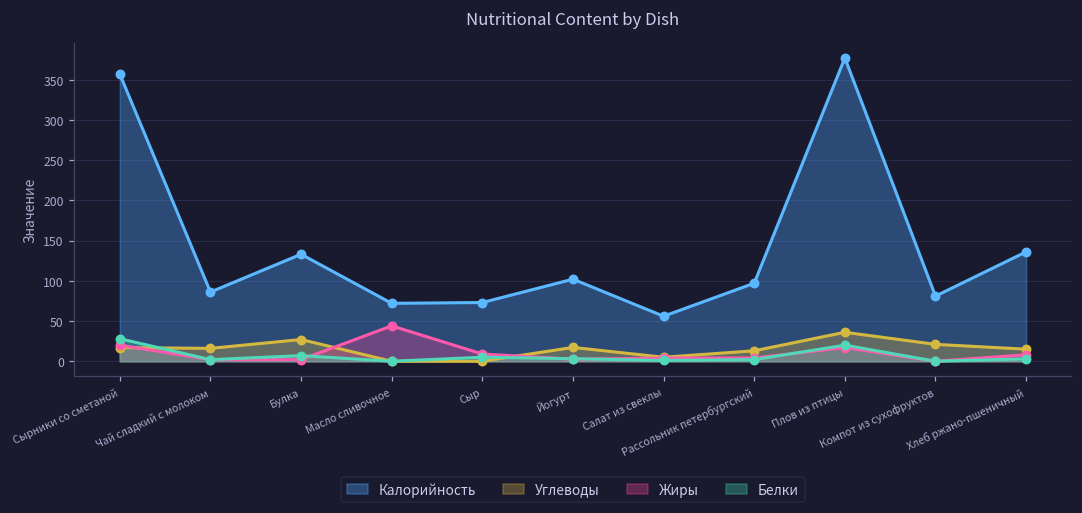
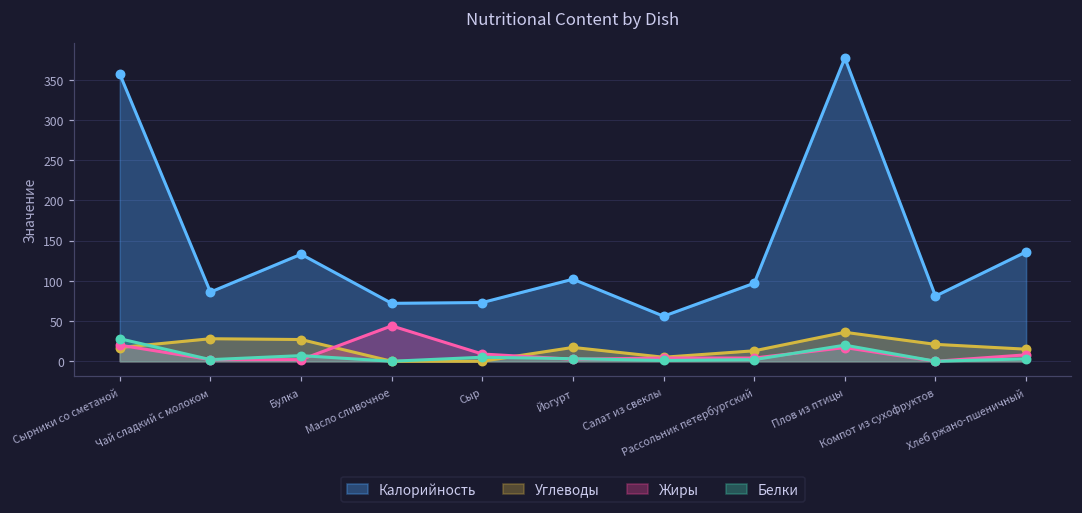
  {
    "Углеводы": {
-     "Чай сладкий с молоком": 20,
+     "Чай сладкий с молоком": 30,
      "Булка": 30,
      "Сыр": 0,
      "Йогурт": 20,
      "Рассольник петербургский": 10,
      "Плов из птицы": 40,
      "Компот из сухофруктов": 20,
      "Хлеб ржано-пшеничный": 20
    },
    "Жиры": {
      "Булка": 0,
      "Масло сливочное": 40,
      "Сыр": 10,
      "Хлеб ржано-пшеничный": 10
    }
  }
